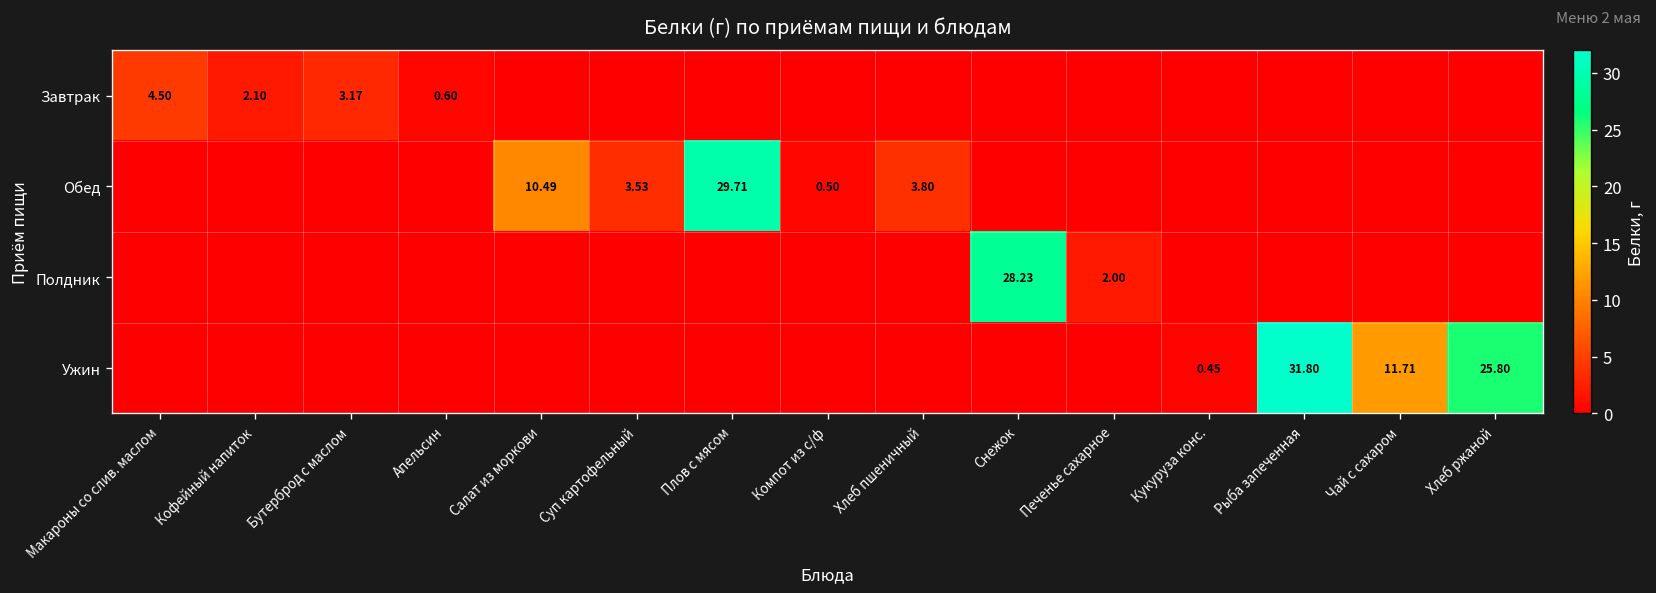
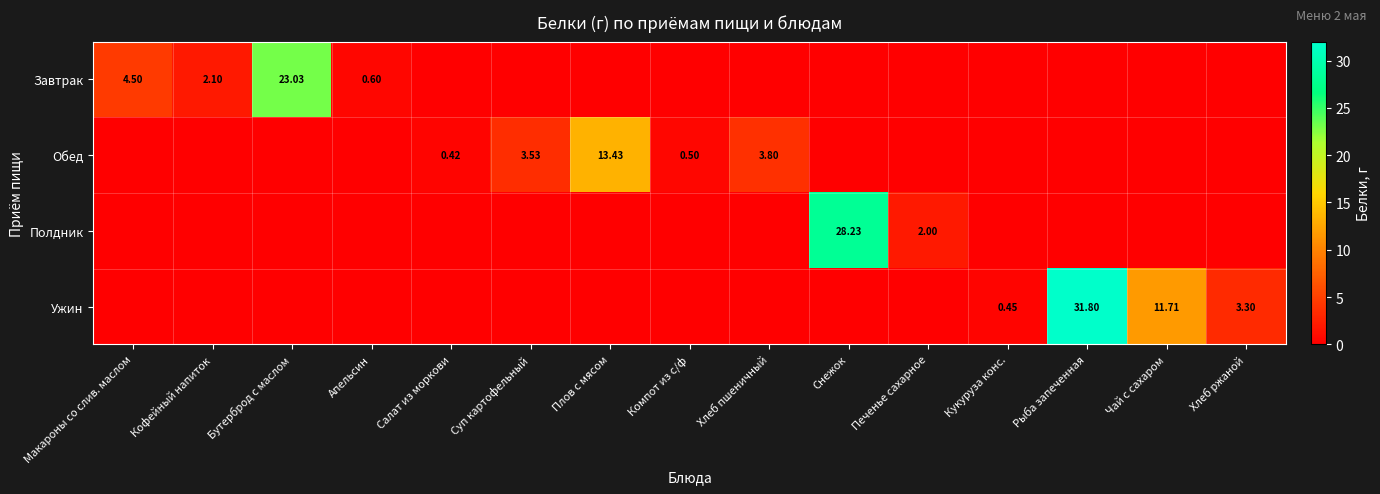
  {
    "Завтрак": {
      "Макароны со слив. маслом": 4.50,
      "Кофейный напиток": 2.10,
-     "Бутерброд с маслом": 3.17,
+     "Бутерброд с маслом": 23.03,
      "Апельсин": 0.60
    },
    "Обед": {
-     "Салат из моркови": 10.49,
+     "Салат из моркови": 0.42,
      "Суп картофельный": 3.53,
-     "Плов с мясом": 29.71,
+     "Плов с мясом": 13.43,
      "Компот из с/ф": 0.50,
      "Хлеб пшеничный": 3.80
    },
    "Полдник": {
      "Снежок": 28.23,
      "Печенье сахарное": 2.00
    },
    "Ужин": {
      "Кукуруза конс.": 0.45,
      "Рыба запеченная": 31.80,
      "Чай с сахаром": 11.71,
-     "Хлеб ржаной": 25.80
+     "Хлеб ржаной": 3.30
    }
  }
